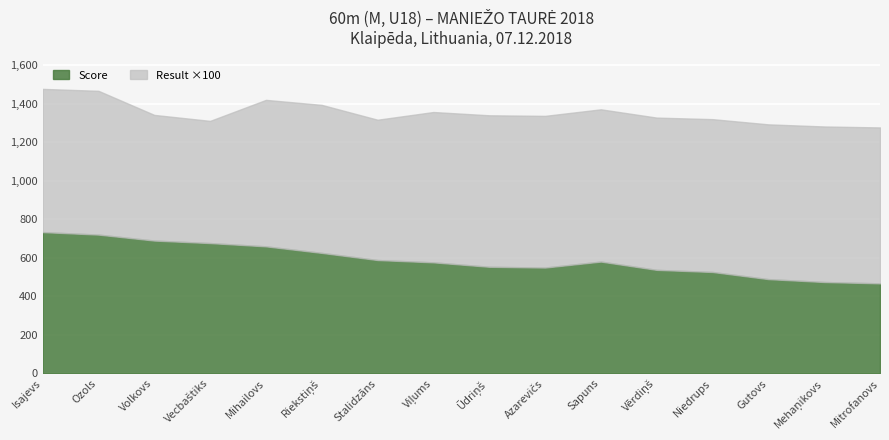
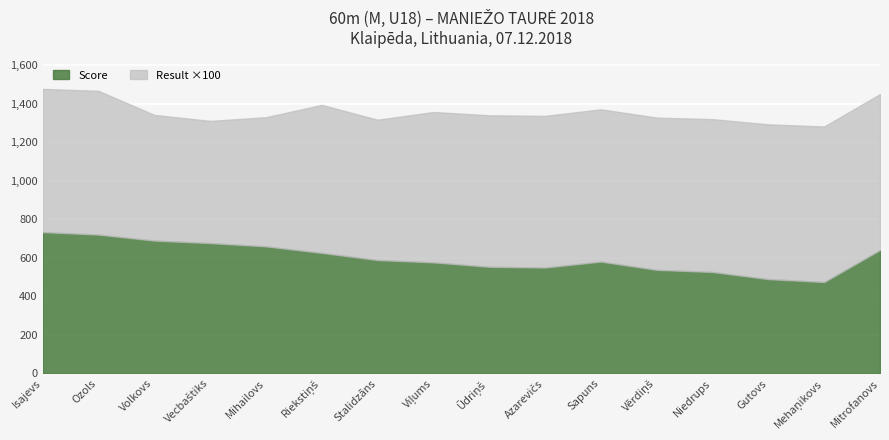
  {
    "Score": {
      "Isajevs": 730,
      "Ozols": 720,
      "Volkovs": 690,
      "Vecbaštiks": 680,
      "Mihailovs": 660,
      "Riekstiņš": 630,
      "Stalidzāns": 590,
      "Viļums": 580,
      "Ūdriņš": 550,
      "Azarevičs": 550,
      "Sapuns": 580,
      "Vērdiņš": 540,
      "Niedrups": 530,
      "Gutovs": 490,
      "Mehaņikovs": 470,
-     "Mitrofanovs": 470
+     "Mitrofanovs": 640
    },
    "Result ×100": {
      "Isajevs": 740,
      "Ozols": 750,
      "Volkovs": 650,
      "Vecbaštiks": 630,
-     "Mihailovs": 760,
+     "Mihailovs": 670,
      "Riekstiņš": 770,
      "Stalidzāns": 730,
      "Viļums": 780,
      "Ūdriņš": 790,
      "Azarevičs": 790,
      "Sapuns": 790,
      "Vērdiņš": 790,
      "Niedrups": 790,
      "Gutovs": 800,
      "Mehaņikovs": 810,
      "Mitrofanovs": 810
    }
  }
